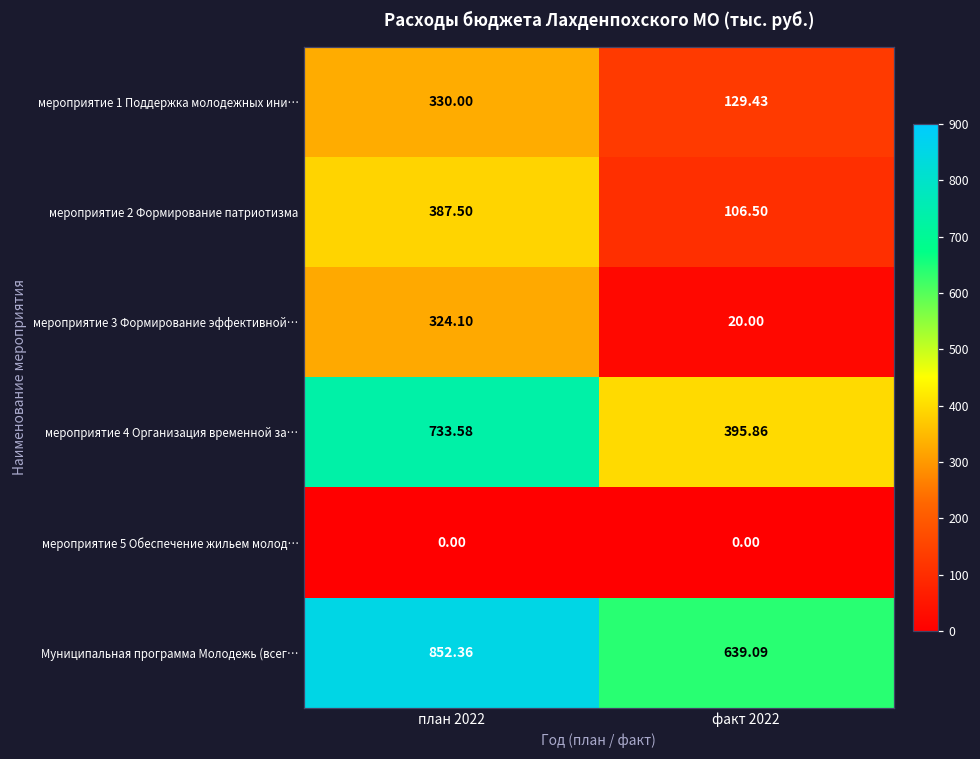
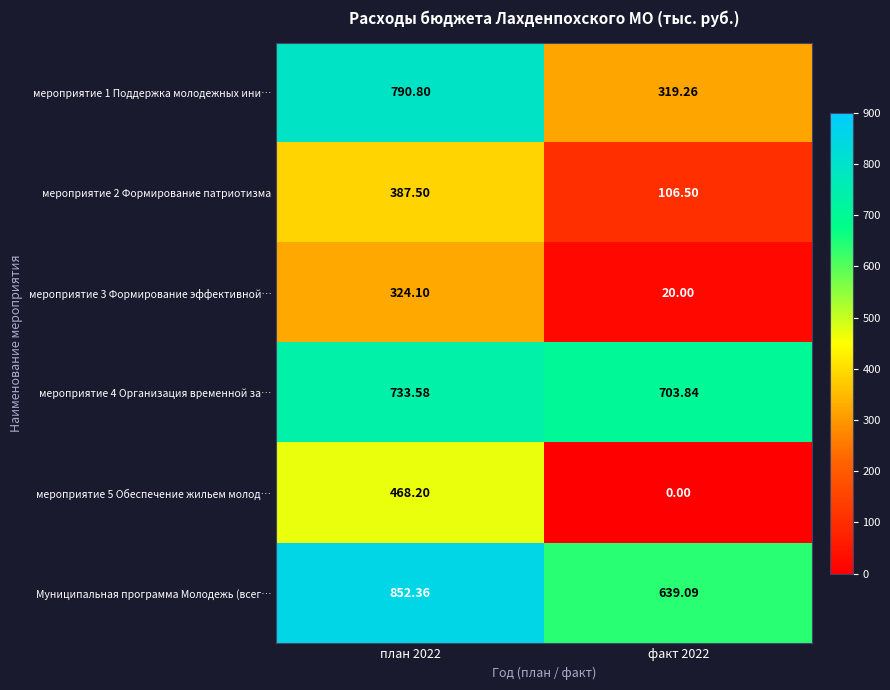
  {
    "мероприятие 1 Поддержка молодежных ини…": {
-     "план 2022": 330.00,
-     "факт 2022": 129.43
+     "план 2022": 790.80,
+     "факт 2022": 319.26
    },
    "мероприятие 2 Формирование патриотизма": {
      "план 2022": 387.50,
      "факт 2022": 106.50
    },
    "мероприятие 3 Формирование эффективной…": {
      "план 2022": 324.10,
      "факт 2022": 20.00
    },
    "мероприятие 4 Организация временной за…": {
      "план 2022": 733.58,
-     "факт 2022": 395.86
+     "факт 2022": 703.84
    },
    "мероприятие 5 Обеспечение жильем молод…": {
-     "план 2022": 0.00,
+     "план 2022": 468.20,
      "факт 2022": 0.00
    },
    "Муниципальная программа Молодежь (всег…": {
      "план 2022": 852.36,
      "факт 2022": 639.09
    }
  }
